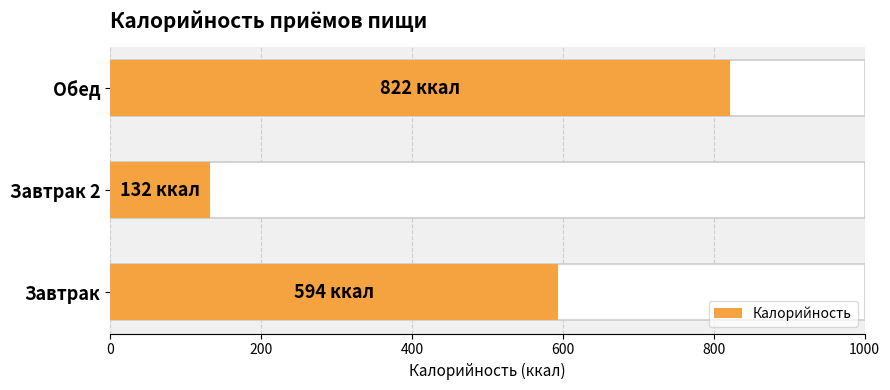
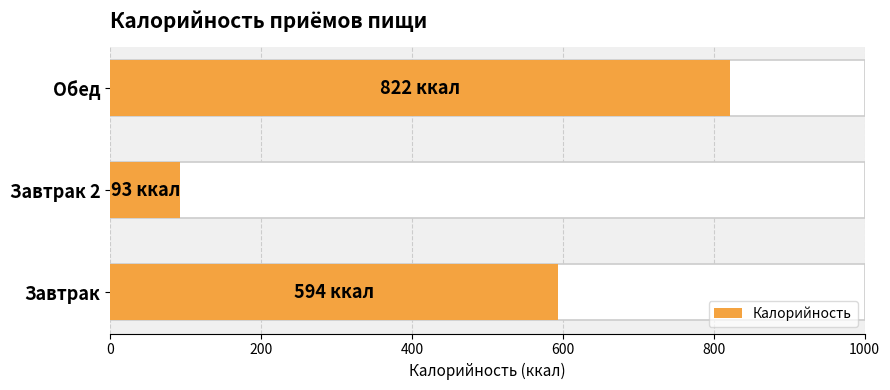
  {
    "Калорийность": {
-     "Завтрак 2": 132
+     "Завтрак 2": 93
    }
  }
